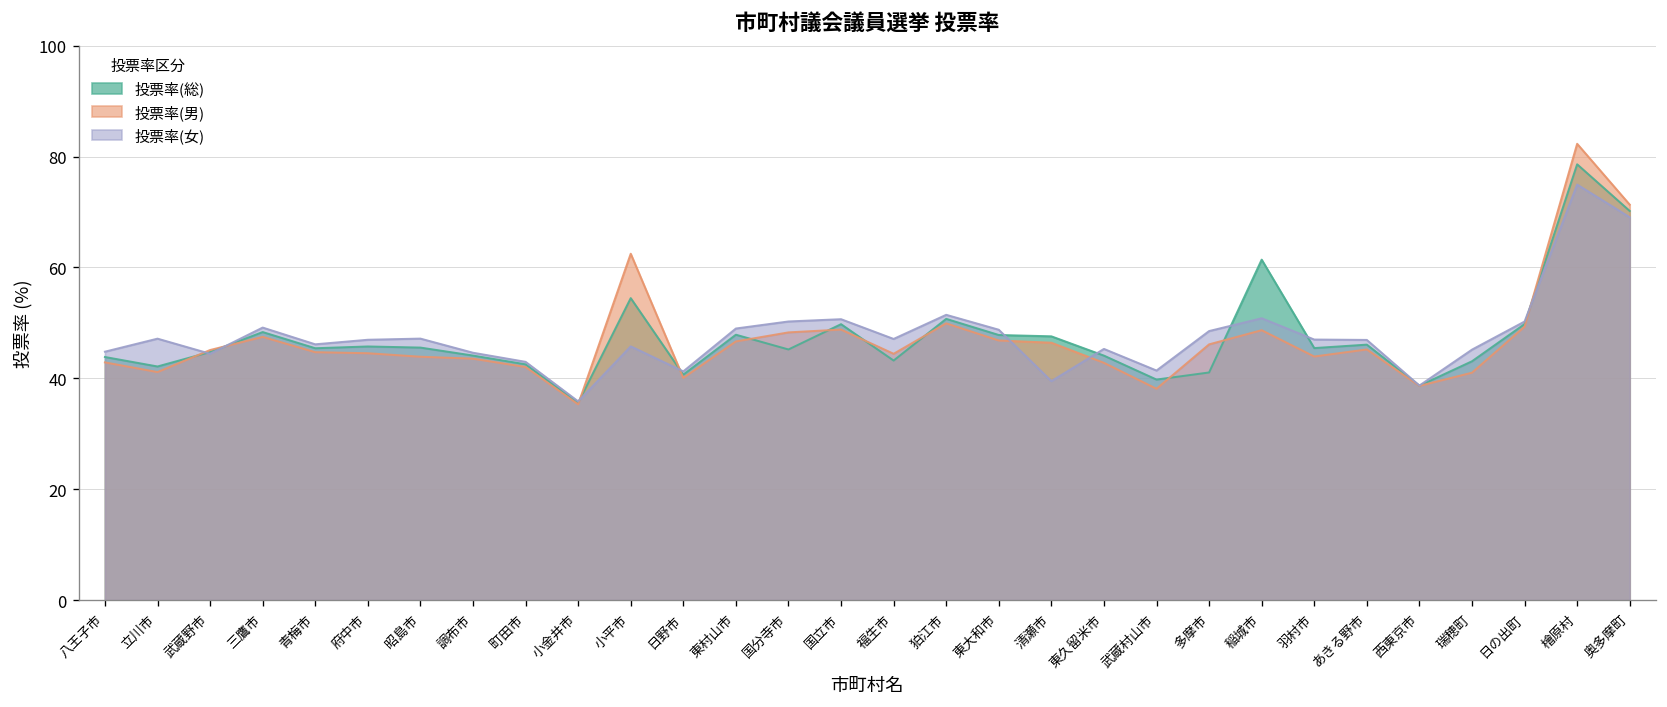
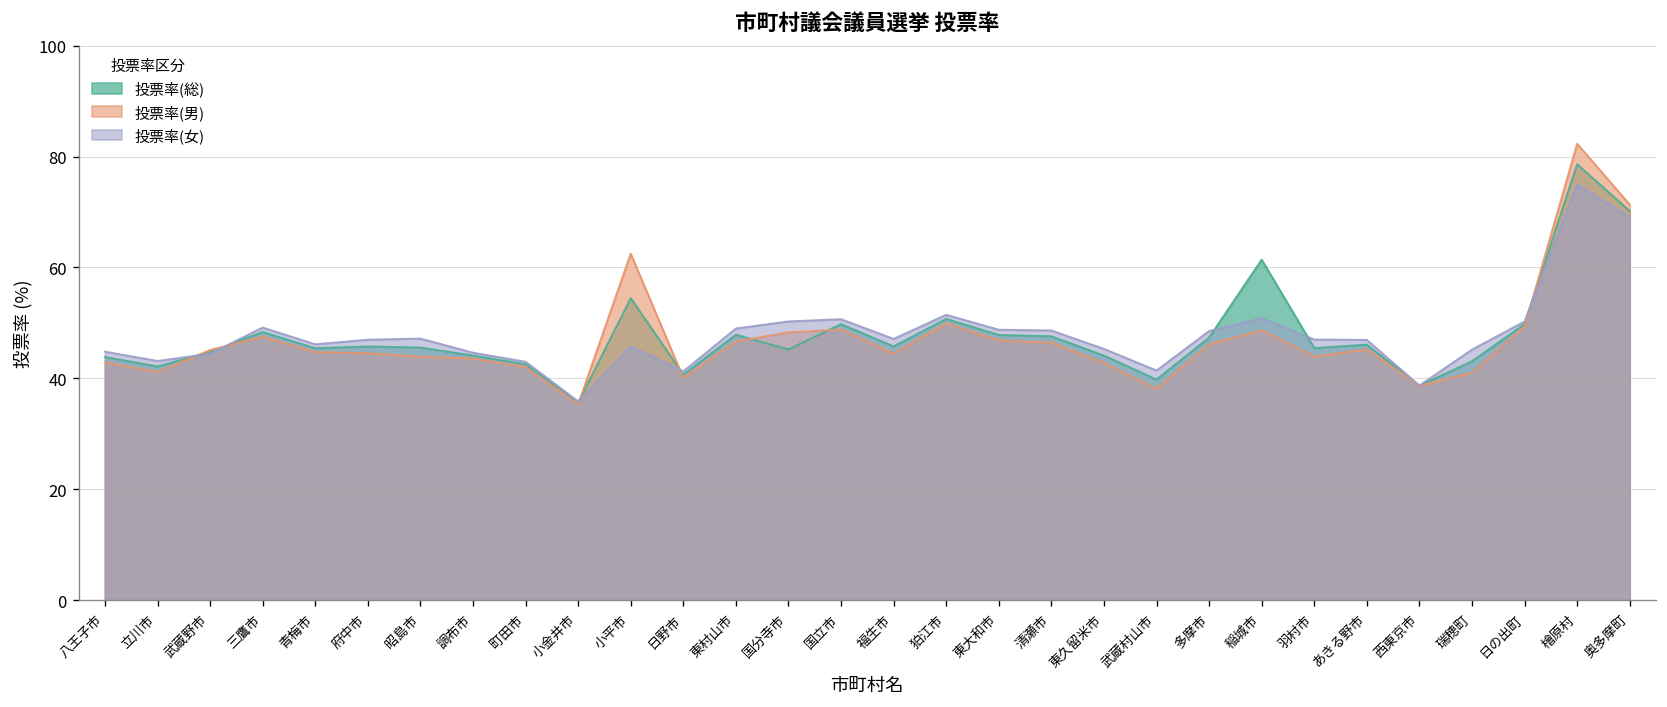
  {
    "投票率(総)": {
      "八王子市": 44,
      "立川市": 42,
      "三鷹市": 48,
      "青梅市": 45,
      "府中市": 46,
      "昭島市": 46,
      "小平市": 54,
      "日野市": 41,
      "東村山市": 48,
      "国分寺市": 45,
      "国立市": 50,
-     "福生市": 43,
+     "福生市": 46,
      "狛江市": 51,
      "東大和市": 48,
      "清瀬市": 48,
      "東久留米市": 44,
      "武蔵村山市": 40,
-     "多摩市": 41,
+     "多摩市": 47,
      "稲城市": 61,
      "羽村市": 45,
      "あきる野市": 46,
      "瑞穂町": 43,
      "檜原村": 79,
      "奥多摩町": 70
    },
    "投票率(男)": {
      "八王子市": 43,
      "立川市": 41,
      "三鷹市": 47,
      "青梅市": 45,
      "府中市": 45,
      "昭島市": 44,
      "調布市": 44,
      "小平市": 62,
      "日野市": 40,
      "東村山市": 47,
      "国分寺市": 48,
      "国立市": 49,
      "福生市": 44,
      "狛江市": 50,
      "東大和市": 47,
      "清瀬市": 46,
      "東久留米市": 43,
      "武蔵村山市": 38,
      "多摩市": 46,
      "稲城市": 49,
      "羽村市": 44,
      "あきる野市": 45,
      "瑞穂町": 41,
      "檜原村": 82,
      "奥多摩町": 71
    },
    "投票率(女)": {
      "八王子市": 45,
-     "立川市": 47,
+     "立川市": 43,
      "三鷹市": 49,
      "青梅市": 46,
      "府中市": 47,
      "昭島市": 47,
      "小平市": 46,
      "日野市": 41,
      "東村山市": 49,
      "国分寺市": 50,
      "国立市": 51,
      "福生市": 47,
      "狛江市": 51,
      "東大和市": 49,
-     "清瀬市": 39,
+     "清瀬市": 49,
      "東久留米市": 45,
      "武蔵村山市": 41,
      "多摩市": 49,
      "稲城市": 51,
      "羽村市": 47,
      "あきる野市": 47,
      "瑞穂町": 45,
      "檜原村": 75,
      "奥多摩町": 69
    }
  }
